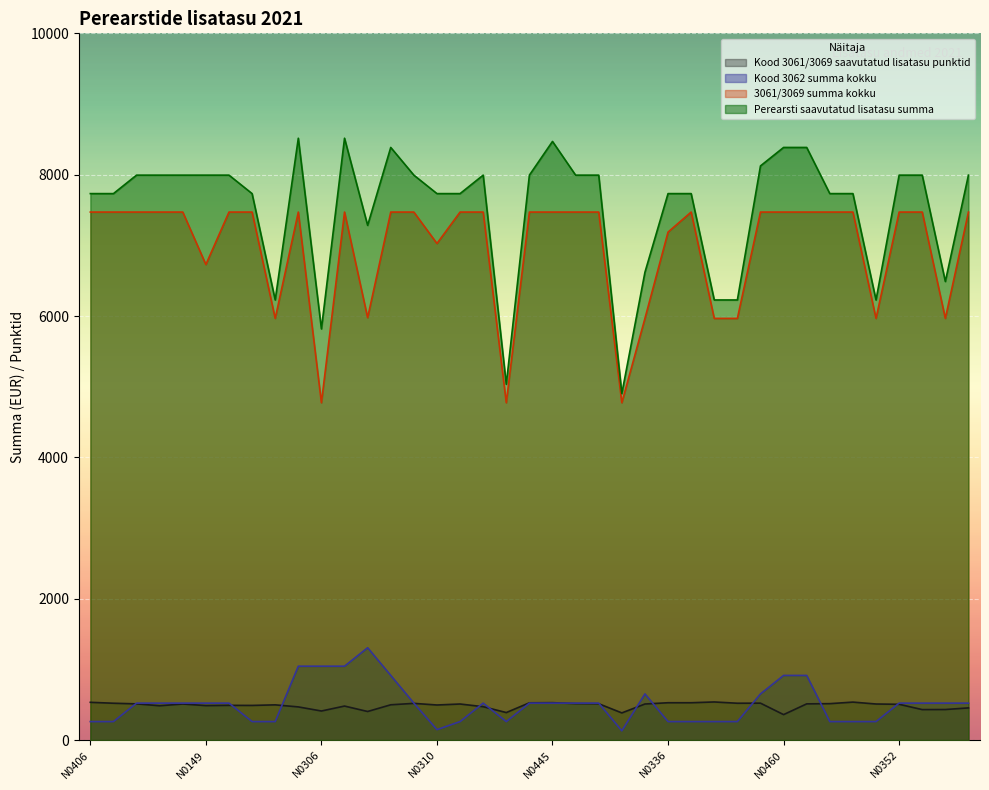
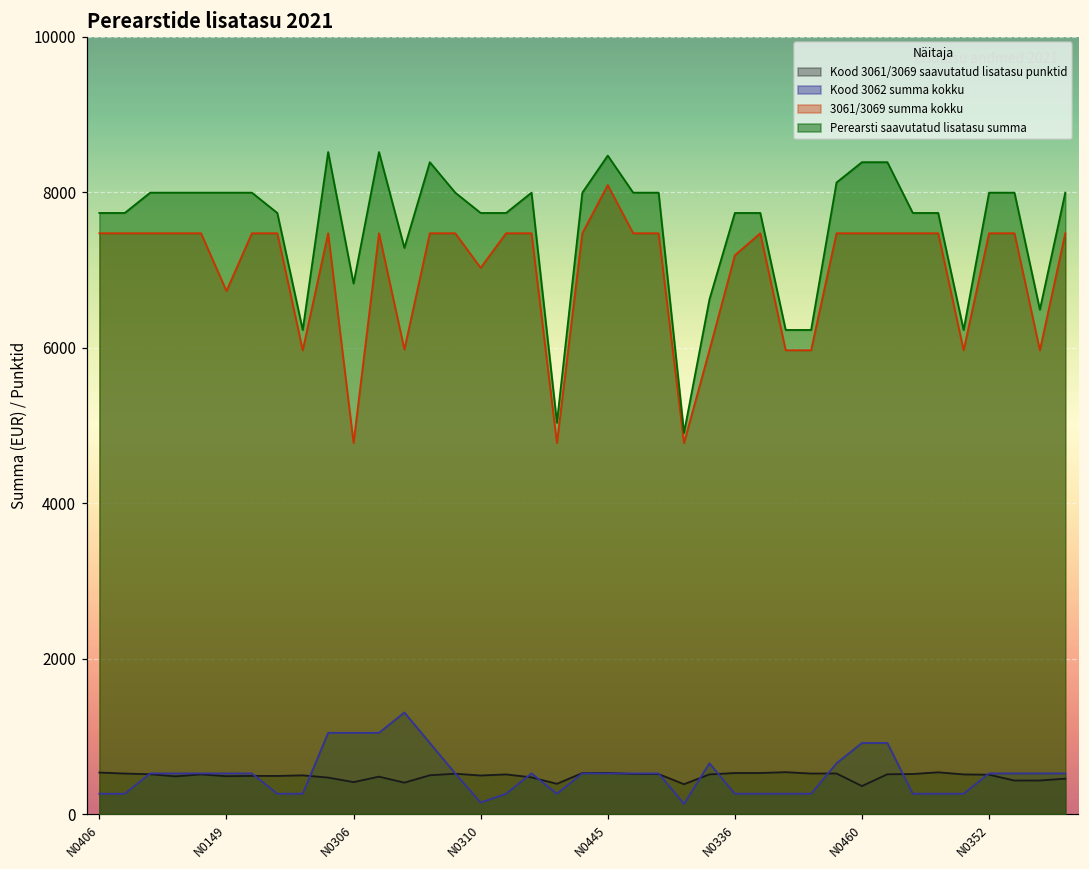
  {
    "Kood 3061/3069 saavutatud lisatasu punktid": {
      "N0406": 500,
      "N0306": 400,
      "N0310": 500,
      "N0336": 500,
      "N0460": 400
    },
    "Kood 3062 summa kokku": {
      "N0406": 300,
      "N0306": 1000,
      "N0310": 100,
      "N0336": 300,
      "N0460": 900
    },
    "3061/3069 summa kokku": {
      "N0406": 7500,
      "N0149": 6700,
      "N0306": 4800,
      "N0310": 7000,
-     "N0445": 7500,
+     "N0445": 8100,
      "N0336": 7200,
      "N0460": 7500,
      "N0352": 7500
    },
    "Perearsti saavutatud lisatasu summa": {
      "N0406": 7700,
      "N0149": 8000,
-     "N0306": 5800,
+     "N0306": 6800,
      "N0310": 7700,
      "N0445": 8500,
      "N0336": 7700,
      "N0460": 8400,
      "N0352": 8000
    }
  }
